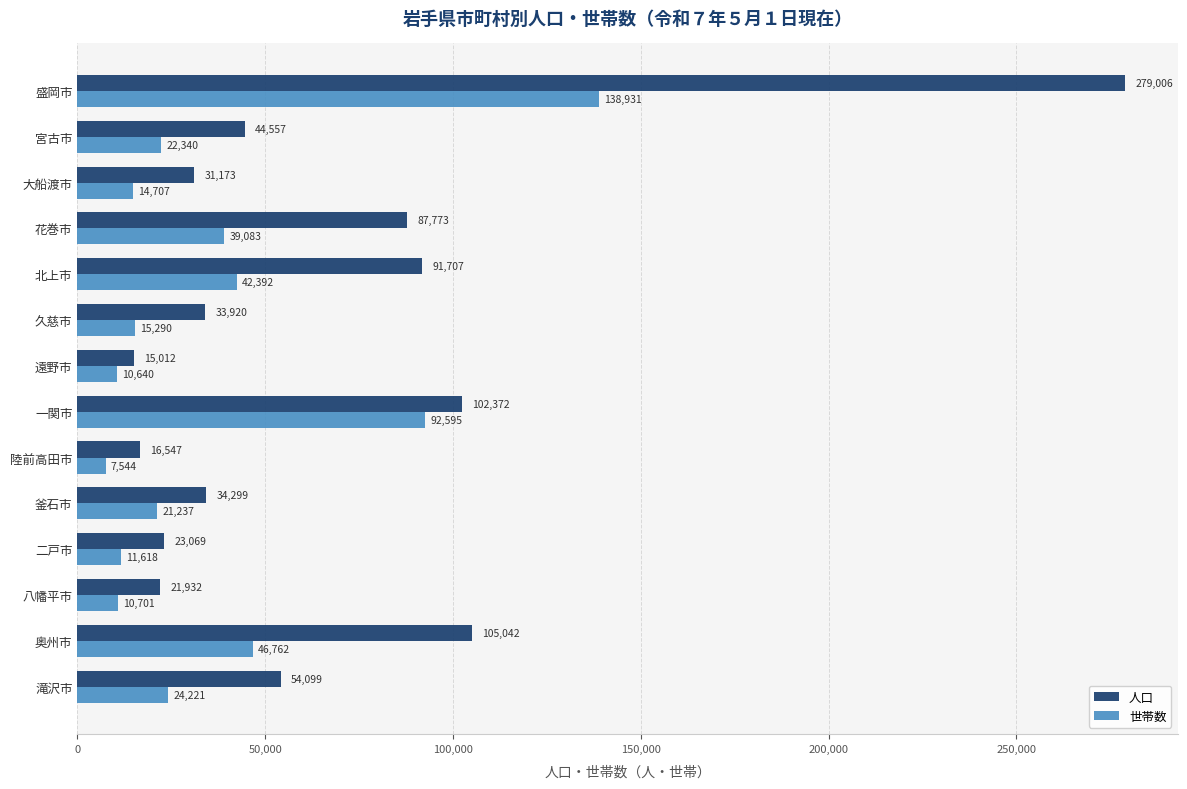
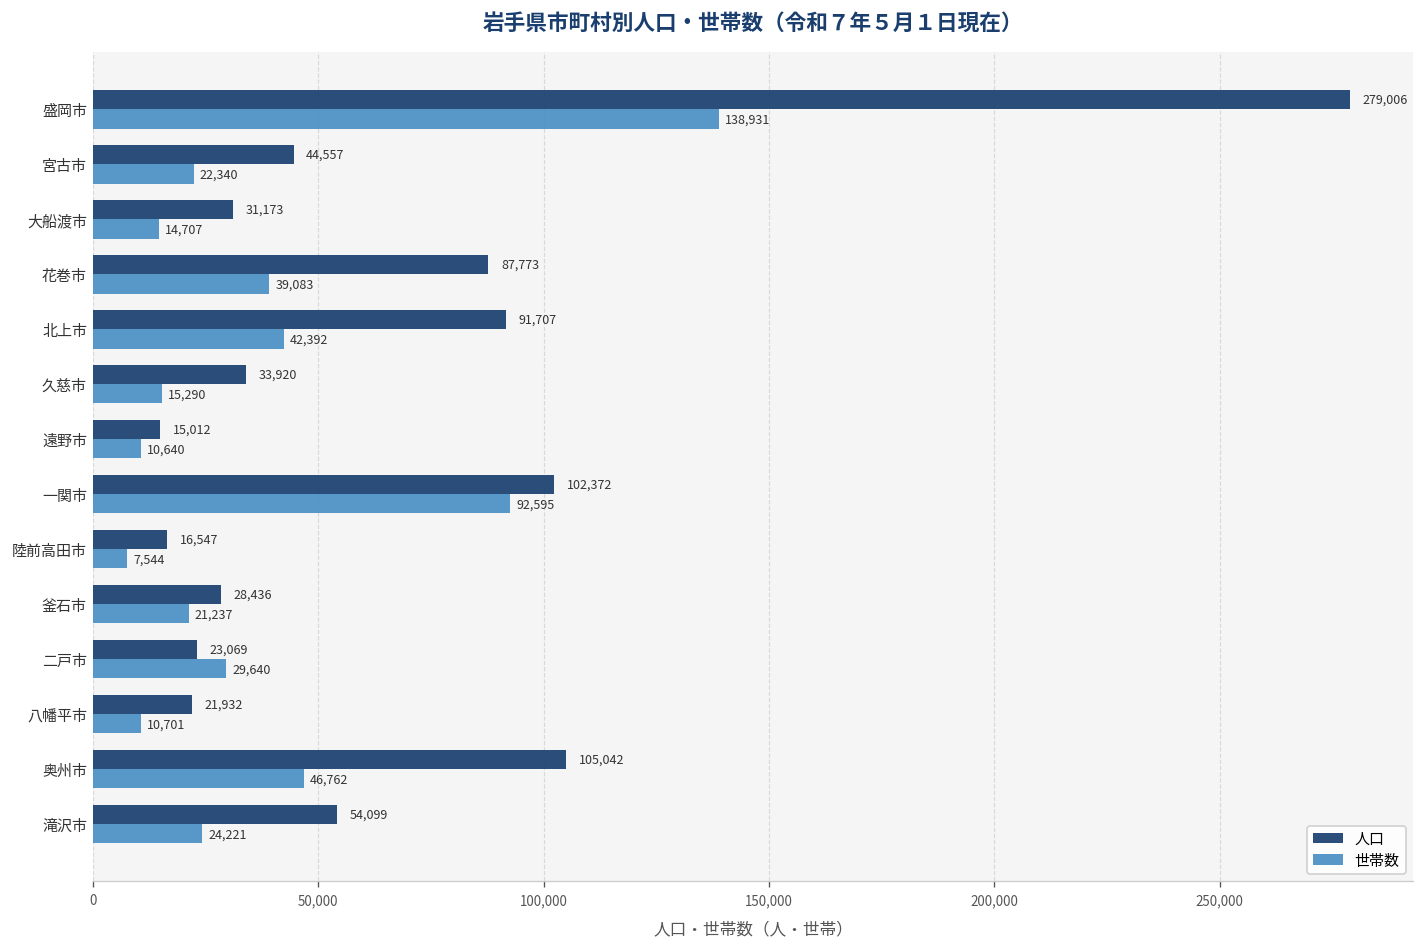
  {
    "人口": {
      "盛岡市": "279,006",
      "宮古市": "44,557",
      "大船渡市": "31,173",
      "花巻市": "87,773",
      "北上市": "91,707",
      "久慈市": "33,920",
      "遠野市": "15,012",
      "一関市": "102,372",
      "陸前高田市": "16,547",
-     "釜石市": "34,299",
+     "釜石市": "28,436",
      "二戸市": "23,069",
      "八幡平市": "21,932",
      "奥州市": "105,042",
      "滝沢市": "54,099"
    },
    "世帯数": {
      "盛岡市": "138,931",
      "宮古市": "22,340",
      "大船渡市": "14,707",
      "花巻市": "39,083",
      "北上市": "42,392",
      "久慈市": "15,290",
      "遠野市": "10,640",
      "一関市": "92,595",
      "陸前高田市": "7,544",
      "釜石市": "21,237",
-     "二戸市": "11,618",
+     "二戸市": "29,640",
      "八幡平市": "10,701",
      "奥州市": "46,762",
      "滝沢市": "24,221"
    }
  }
